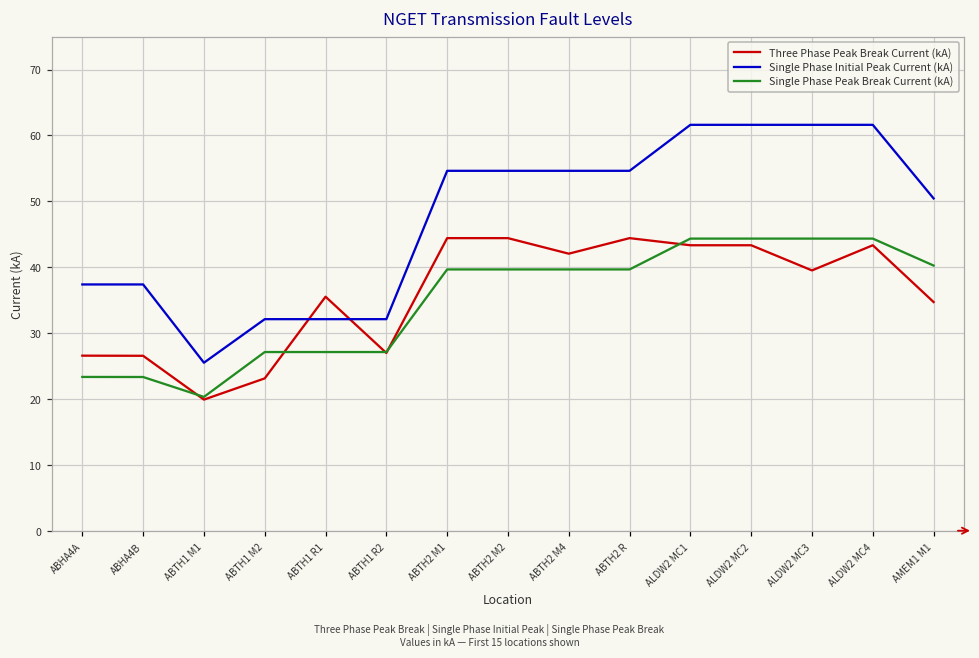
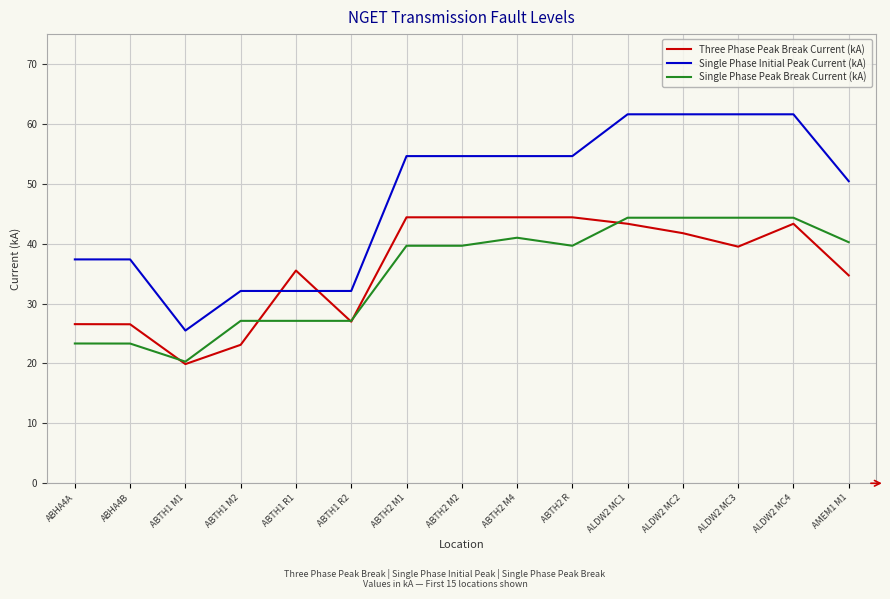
  {
    "Three Phase Peak Break Current (kA)": {
      "ABHA4A": 27,
      "ABHA4B": 27,
      "ABTH1 M2": 23,
      "ABTH1 R1": 36,
      "ABTH2 M1": 44,
      "ABTH2 M2": 44,
-     "ABTH2 M4": 42,
+     "ABTH2 M4": 44,
      "ABTH2 R": 44,
      "ALDW2 MC1": 43,
-     "ALDW2 MC2": 43,
+     "ALDW2 MC2": 42,
      "ALDW2 MC3": 40,
      "ALDW2 MC4": 43,
      "AMEM1 M1": 35
    },
    "Single Phase Initial Peak Current (kA)": {
      "ABHA4A": 37,
      "ABHA4B": 37,
      "ABTH1 M1": 26,
      "ABTH1 M2": 32,
      "ABTH1 R1": 32,
      "ABTH1 R2": 32,
      "ABTH2 M1": 55,
      "ABTH2 M2": 55,
      "ABTH2 M4": 55,
      "ABTH2 R": 55,
      "ALDW2 MC1": 62,
      "ALDW2 MC2": 62,
      "ALDW2 MC3": 62,
      "ALDW2 MC4": 62,
      "AMEM1 M1": 50
    },
    "Single Phase Peak Break Current (kA)": {
      "ABHA4A": 23,
      "ABHA4B": 23,
      "ABTH1 M2": 27,
      "ABTH1 R1": 27,
      "ABTH2 M1": 40,
      "ABTH2 M2": 40,
-     "ABTH2 M4": 40,
+     "ABTH2 M4": 41,
      "ABTH2 R": 40,
      "ALDW2 MC1": 44,
      "ALDW2 MC2": 44,
      "ALDW2 MC3": 44,
      "ALDW2 MC4": 44,
      "AMEM1 M1": 40
    }
  }
